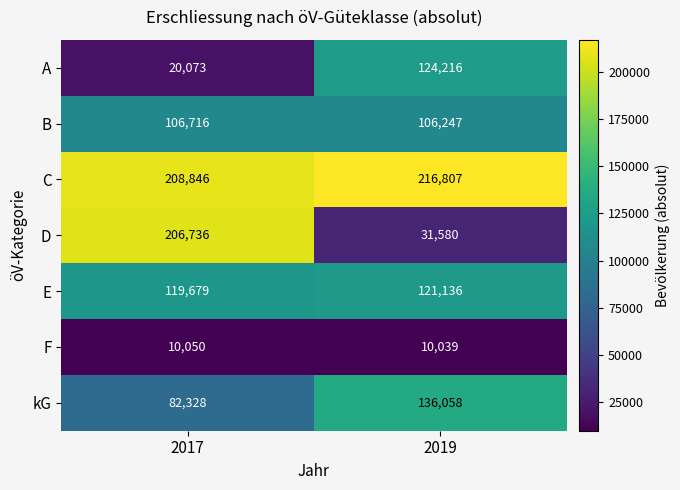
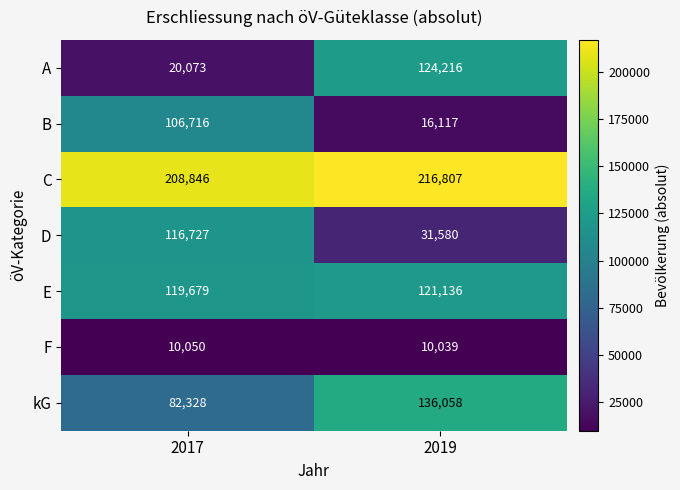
  {
    "A": {
      "2017": "20,073",
      "2019": "124,216"
    },
    "B": {
      "2017": "106,716",
-     "2019": "106,247"
+     "2019": "16,117"
    },
    "C": {
      "2017": "208,846",
      "2019": "216,807"
    },
    "D": {
-     "2017": "206,736",
+     "2017": "116,727",
      "2019": "31,580"
    },
    "E": {
      "2017": "119,679",
      "2019": "121,136"
    },
    "F": {
      "2017": "10,050",
      "2019": "10,039"
    },
    "kG": {
      "2017": "82,328",
      "2019": "136,058"
    }
  }
